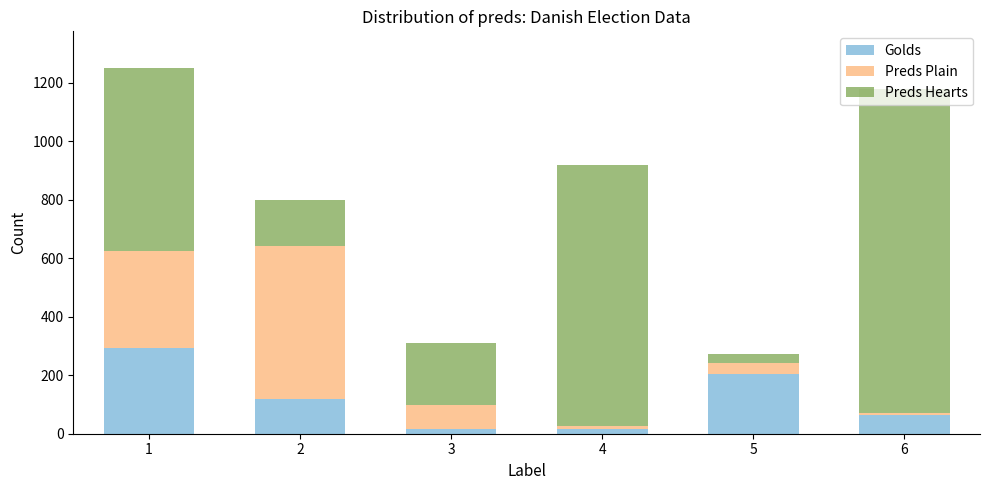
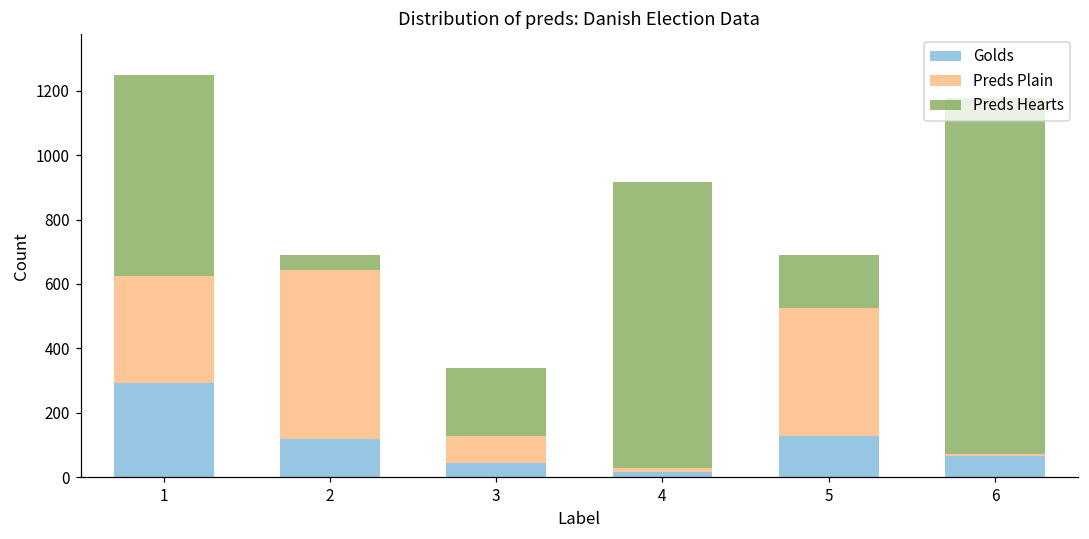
  {
    "Golds": {
      "1": 290,
      "2": 120,
-     "3": 20,
+     "3": 40,
      "4": 20,
-     "5": 210,
+     "5": 130,
      "6": 70
    },
    "Preds Plain": {
      "1": 330,
      "2": 520,
      "3": 80,
      "4": 10,
-     "5": 40
+     "5": 400
    },
    "Preds Hearts": {
      "1": 630,
-     "2": 160,
+     "2": 50,
      "3": 210,
      "4": 890,
-     "5": 30
+     "5": 170
    }
  }
